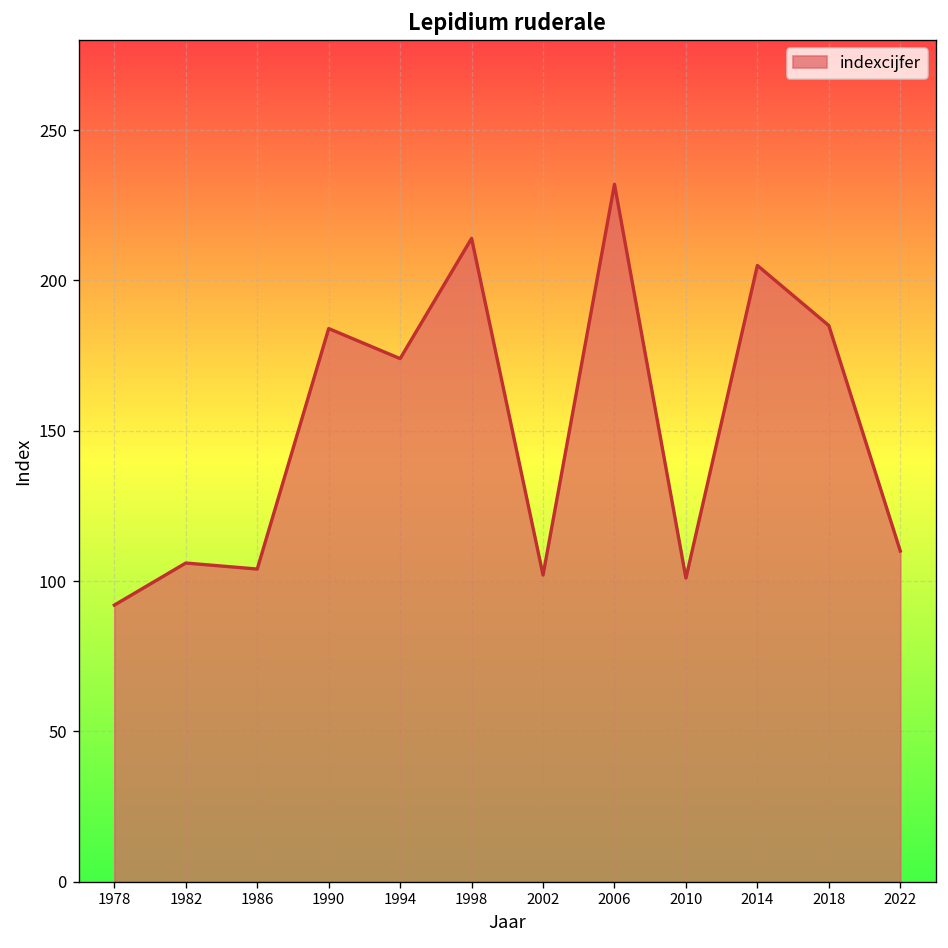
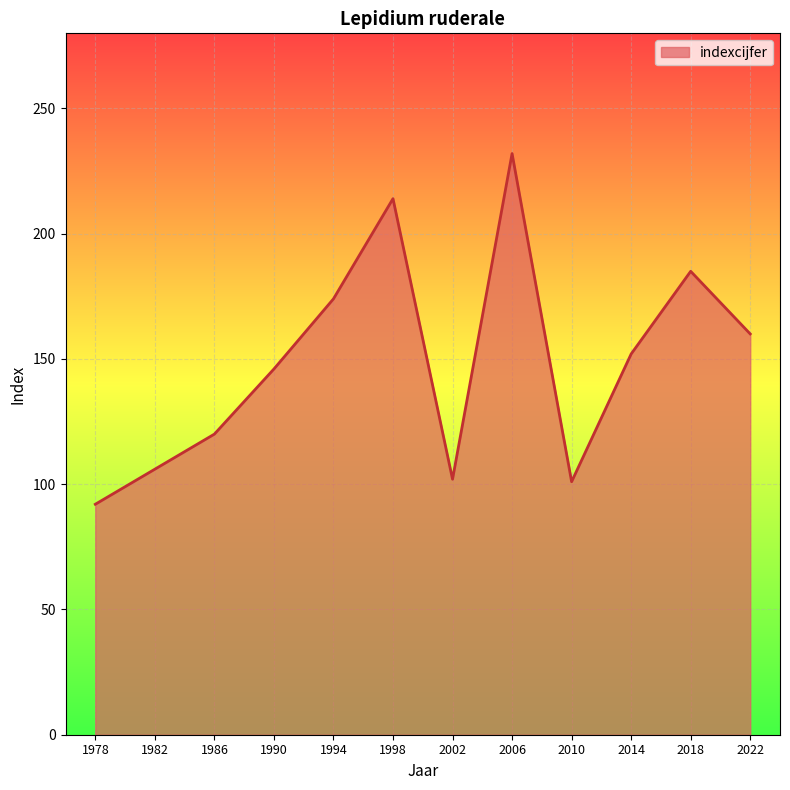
  {
    "1978": 92,
    "1982": 106,
-   "1986": 104,
-   "1990": 184,
+   "1986": 120,
+   "1990": 146,
    "1994": 174,
    "1998": 214,
    "2002": 102,
    "2006": 232,
    "2010": 101,
-   "2014": 205,
+   "2014": 152,
    "2018": 185,
-   "2022": 110
+   "2022": 160
  }
